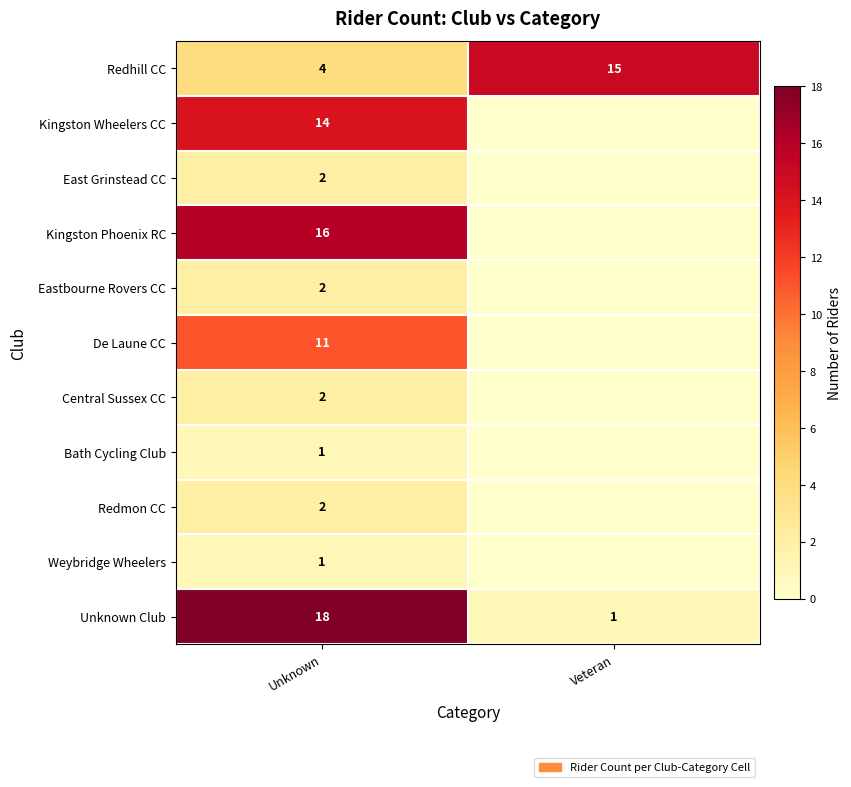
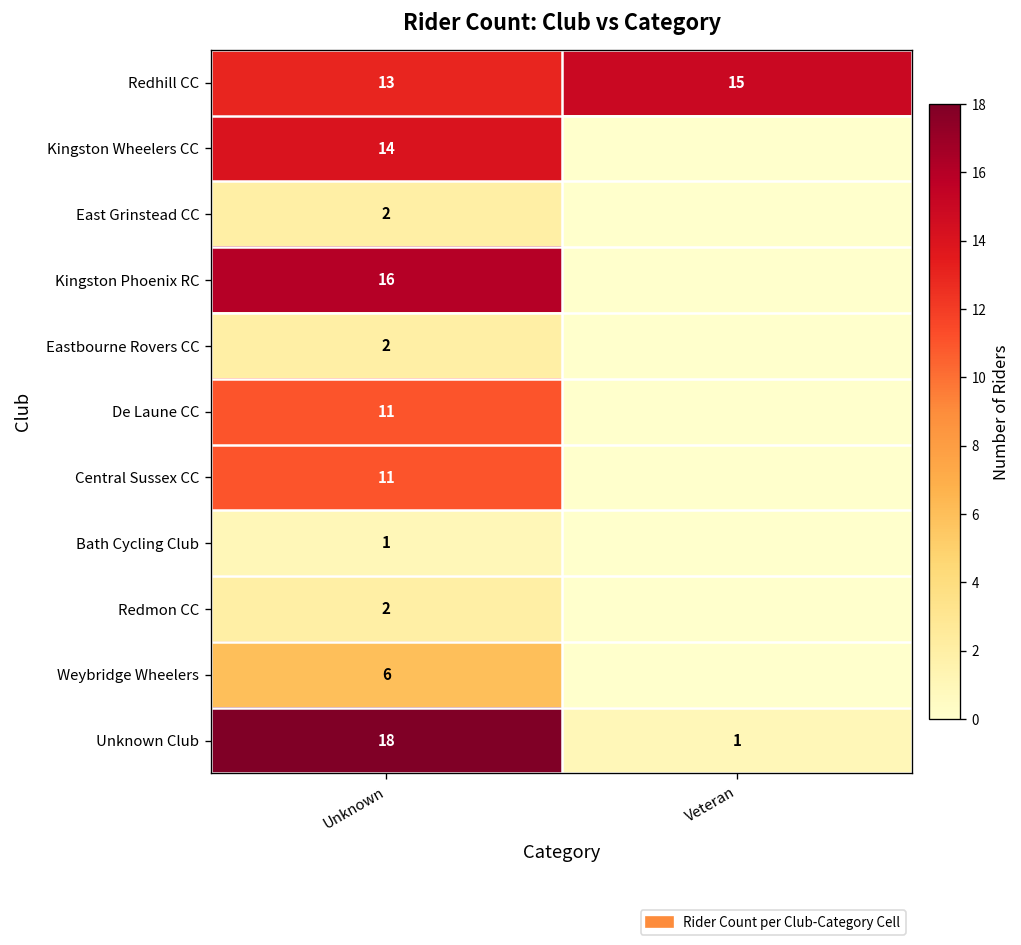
  {
    "Redhill CC": {
-     "Unknown": 4,
+     "Unknown": 13,
      "Veteran": 15
    },
    "Kingston Wheelers CC": {
      "Unknown": 14
    },
    "East Grinstead CC": {
      "Unknown": 2
    },
    "Kingston Phoenix RC": {
      "Unknown": 16
    },
    "Eastbourne Rovers CC": {
      "Unknown": 2
    },
    "De Laune CC": {
      "Unknown": 11
    },
    "Central Sussex CC": {
-     "Unknown": 2
+     "Unknown": 11
    },
    "Bath Cycling Club": {
      "Unknown": 1
    },
    "Redmon CC": {
      "Unknown": 2
    },
    "Weybridge Wheelers": {
-     "Unknown": 1
+     "Unknown": 6
    },
    "Unknown Club": {
      "Unknown": 18,
      "Veteran": 1
    }
  }
